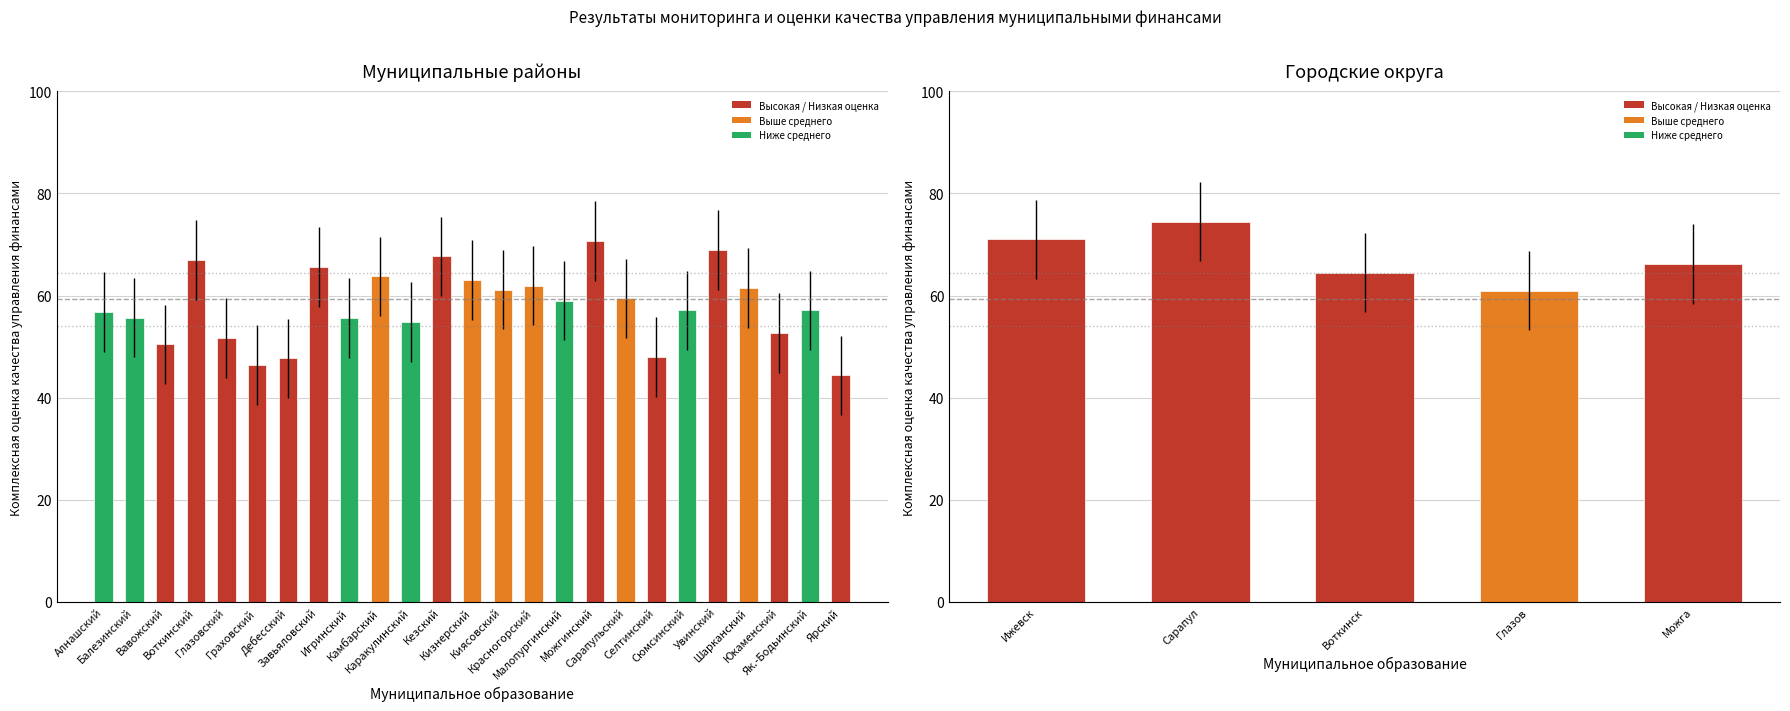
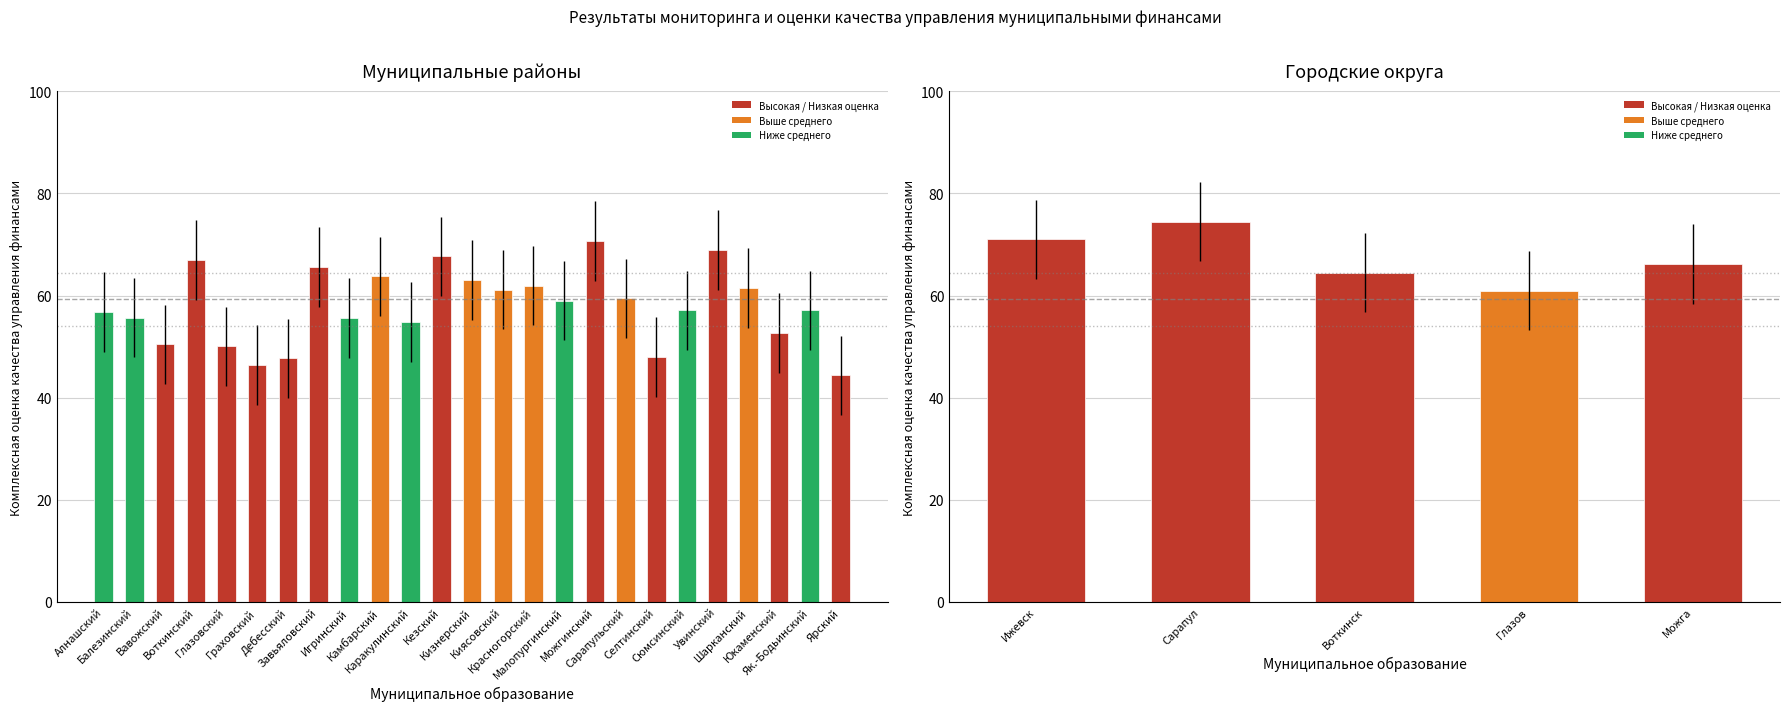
  {
    "Муниципальные районы": {
      "Алнашский": 57,
      "Балезинский": 56,
      "Вавожский": 50,
      "Воткинский": 67,
-     "Глазовский": 52,
+     "Глазовский": 50,
      "Граховский": 46,
      "Дебесский": 48,
      "Завьяловский": 66,
      "Игринский": 56,
      "Камбарский": 64,
      "Каракулинский": 55,
      "Кезский": 68,
      "Кизнерский": 63,
      "Киясовский": 61,
      "Красногорский": 62,
      "Малопургинский": 59,
      "Можгинский": 71,
      "Сарапульский": 59,
      "Селтинский": 48,
      "Сюмсинский": 57,
      "Увинский": 69,
      "Шарканский": 61,
      "Юкаменский": 53,
      "Як.-Бодьинский": 57,
      "Ярский": 44
    },
    "Городские округа": {
      "Ижевск": 71,
      "Сарапул": 75,
      "Воткинск": 64,
      "Глазов": 61,
      "Можга": 66
    }
  }
